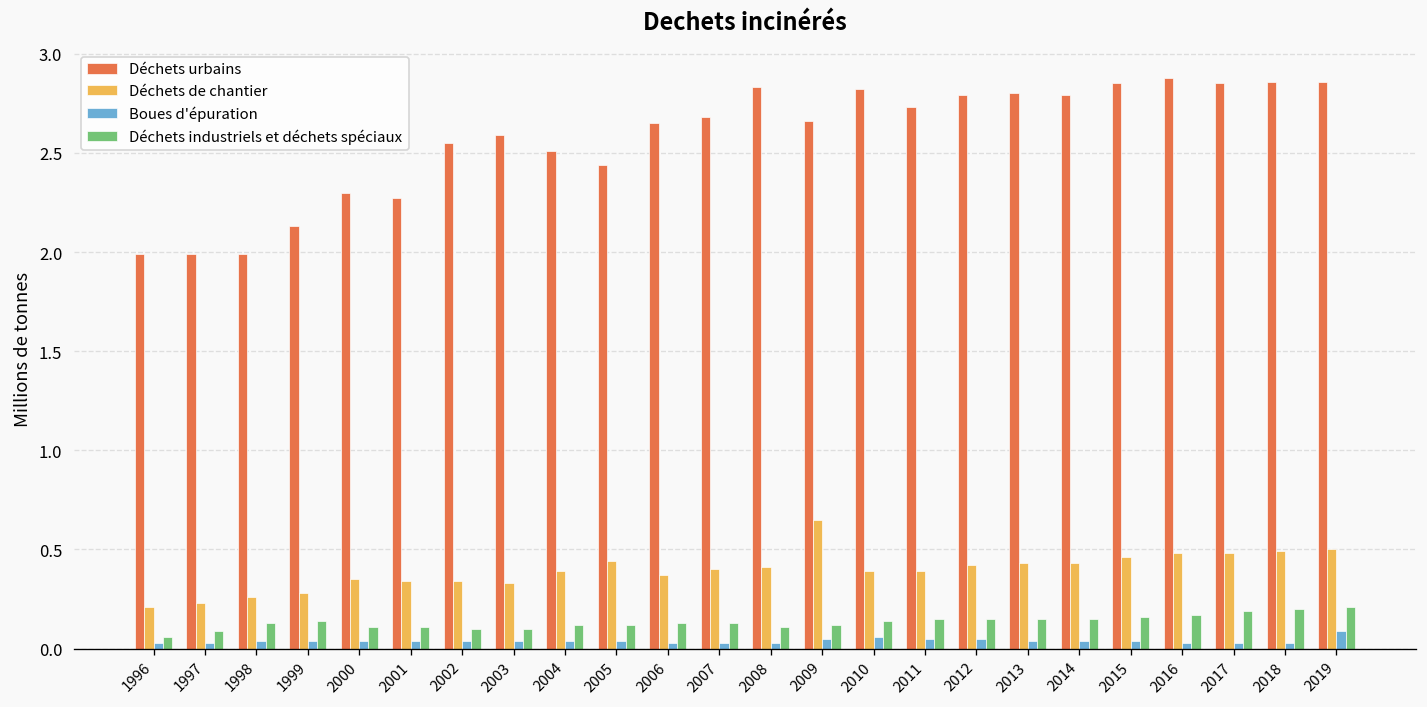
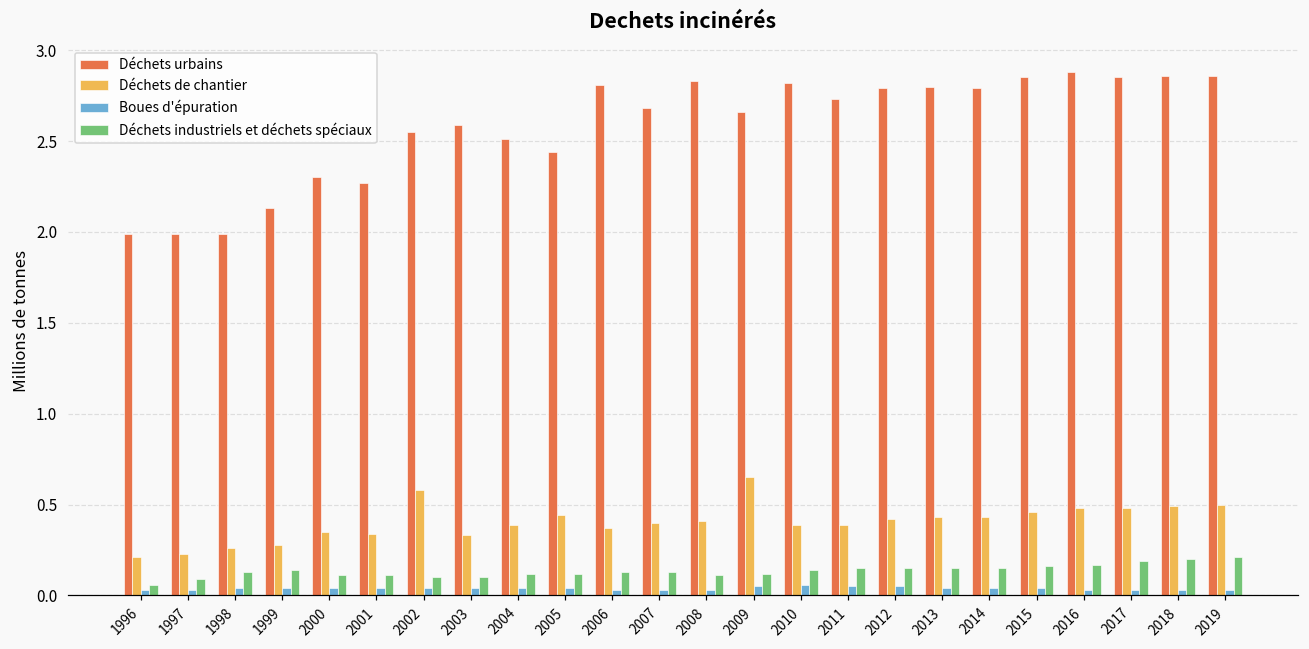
  {
    "Déchets urbains": {
      "1996": 1.99,
      "1997": 1.99,
      "1998": 1.99,
      "1999": 2.13,
      "2000": 2.30,
      "2001": 2.27,
      "2002": 2.55,
      "2003": 2.59,
      "2004": 2.51,
      "2005": 2.44,
-     "2006": 2.65,
+     "2006": 2.81,
      "2007": 2.68,
      "2008": 2.83,
      "2009": 2.66,
      "2010": 2.82,
      "2011": 2.73,
      "2012": 2.79,
      "2013": 2.80,
      "2014": 2.79,
      "2015": 2.85,
      "2016": 2.88,
      "2017": 2.85,
      "2018": 2.86,
      "2019": 2.86
    },
    "Déchets de chantier": {
      "1996": 0.21,
      "1997": 0.23,
      "1998": 0.26,
      "1999": 0.28,
      "2000": 0.35,
      "2001": 0.34,
-     "2002": 0.34,
+     "2002": 0.58,
      "2003": 0.33,
      "2004": 0.39,
      "2005": 0.44,
      "2006": 0.37,
      "2007": 0.40,
      "2008": 0.41,
      "2009": 0.65,
      "2010": 0.39,
      "2011": 0.39,
      "2012": 0.42,
      "2013": 0.43,
      "2014": 0.43,
      "2015": 0.46,
      "2016": 0.48,
      "2017": 0.48,
      "2018": 0.49,
      "2019": 0.50
    },
    "Boues d'épuration": {
      "1996": 0.03,
      "1997": 0.03,
      "1998": 0.04,
      "1999": 0.04,
      "2000": 0.04,
      "2001": 0.04,
      "2002": 0.04,
      "2003": 0.04,
      "2004": 0.04,
      "2005": 0.04,
      "2006": 0.03,
      "2007": 0.03,
      "2008": 0.03,
      "2009": 0.05,
      "2010": 0.06,
      "2011": 0.05,
      "2012": 0.05,
      "2013": 0.04,
      "2014": 0.04,
      "2015": 0.04,
      "2016": 0.03,
      "2017": 0.03,
      "2018": 0.03,
-     "2019": 0.09
+     "2019": 0.03
    },
    "Déchets industriels et déchets spéciaux": {
      "1996": 0.06,
      "1997": 0.09,
      "1998": 0.13,
      "1999": 0.14,
      "2000": 0.11,
      "2001": 0.11,
      "2002": 0.10,
      "2003": 0.10,
      "2004": 0.12,
      "2005": 0.12,
      "2006": 0.13,
      "2007": 0.13,
      "2008": 0.11,
      "2009": 0.12,
      "2010": 0.14,
      "2011": 0.15,
      "2012": 0.15,
      "2013": 0.15,
      "2014": 0.15,
      "2015": 0.16,
      "2016": 0.17,
      "2017": 0.19,
      "2018": 0.20,
      "2019": 0.21
    }
  }
